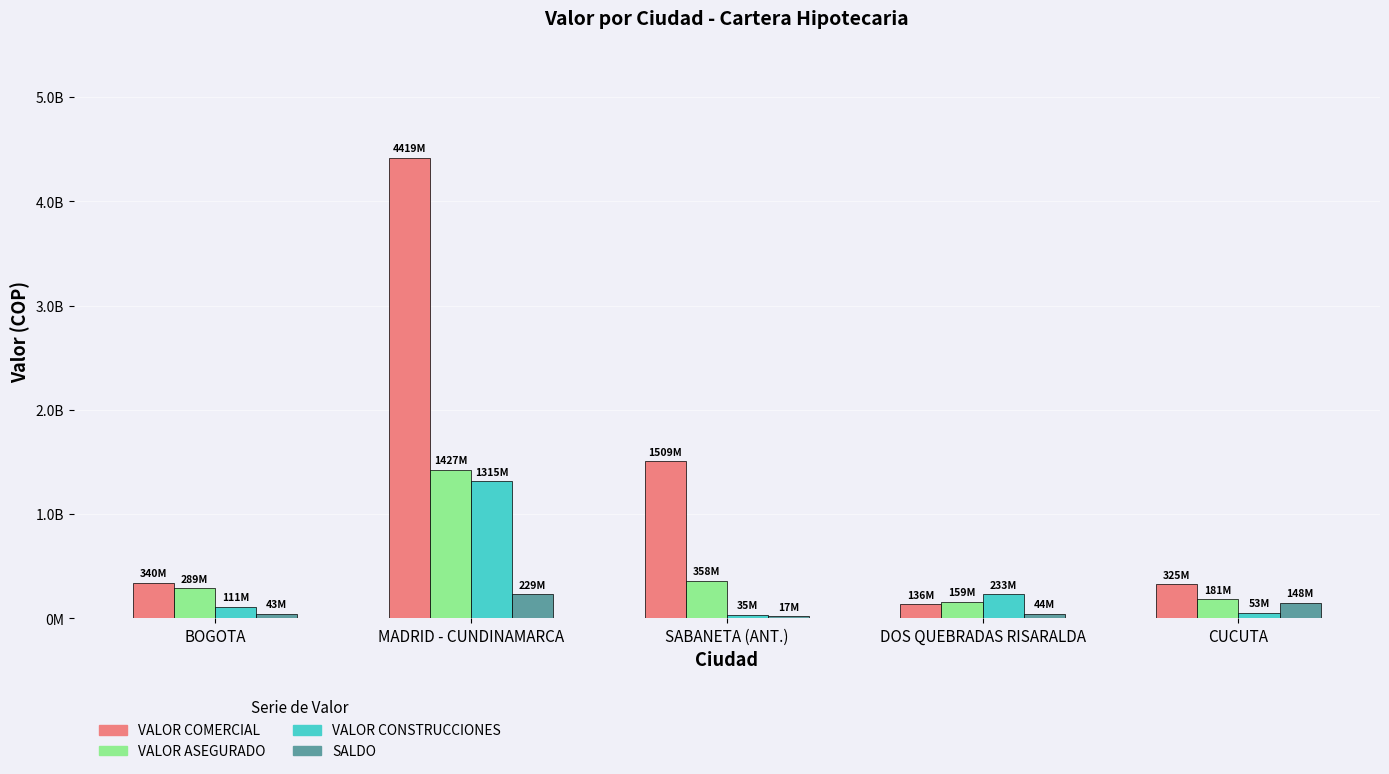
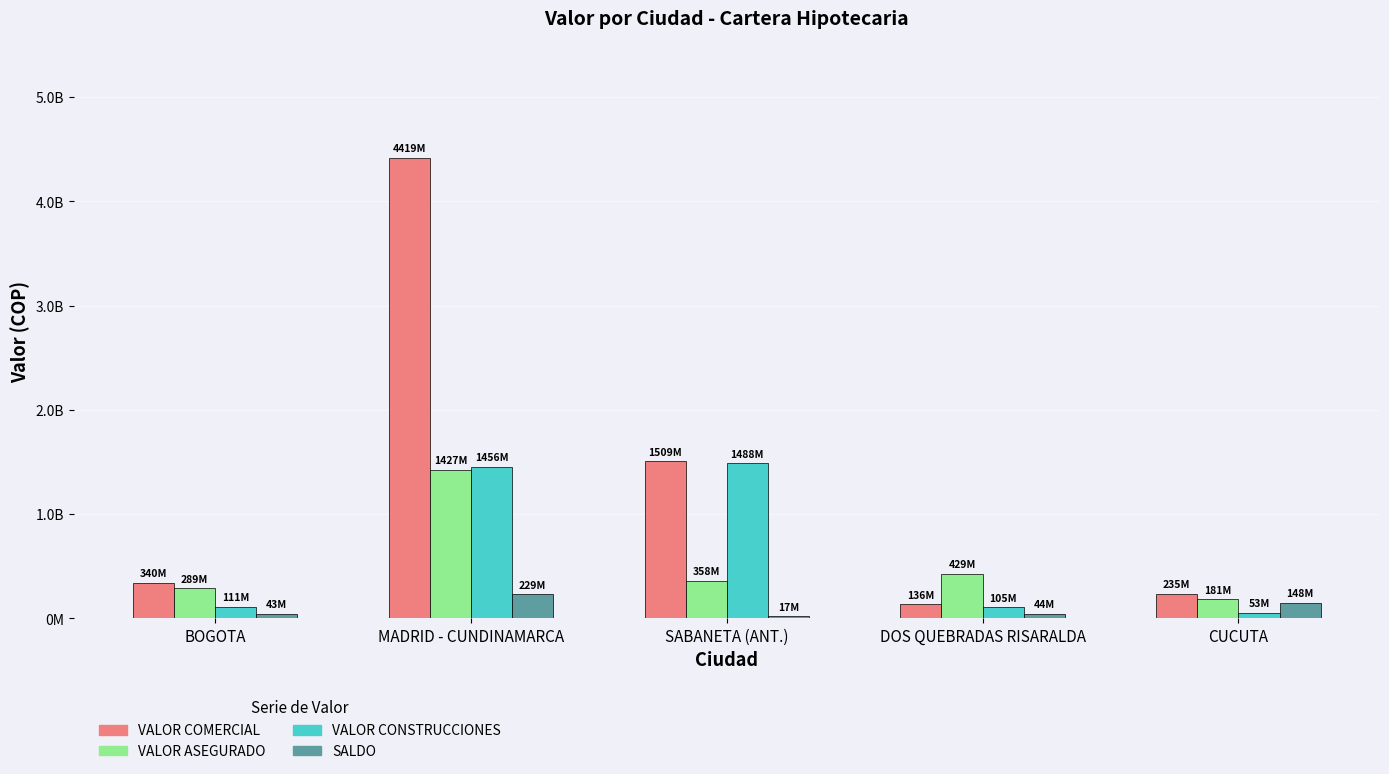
  {
    "VALOR COMERCIAL": {
      "BOGOTA": "340M",
      "MADRID - CUNDINAMARCA": "4419M",
      "SABANETA (ANT.)": "1509M",
      "DOS QUEBRADAS RISARALDA": "136M",
-     "CUCUTA": "325M"
+     "CUCUTA": "235M"
    },
    "VALOR ASEGURADO": {
      "BOGOTA": "289M",
      "MADRID - CUNDINAMARCA": "1427M",
      "SABANETA (ANT.)": "358M",
-     "DOS QUEBRADAS RISARALDA": "159M",
+     "DOS QUEBRADAS RISARALDA": "429M",
      "CUCUTA": "181M"
    },
    "VALOR CONSTRUCCIONES": {
      "BOGOTA": "111M",
-     "MADRID - CUNDINAMARCA": "1315M",
-     "SABANETA (ANT.)": "35M",
-     "DOS QUEBRADAS RISARALDA": "233M",
+     "MADRID - CUNDINAMARCA": "1456M",
+     "SABANETA (ANT.)": "1488M",
+     "DOS QUEBRADAS RISARALDA": "105M",
      "CUCUTA": "53M"
    },
    "SALDO": {
      "BOGOTA": "43M",
      "MADRID - CUNDINAMARCA": "229M",
      "SABANETA (ANT.)": "17M",
      "DOS QUEBRADAS RISARALDA": "44M",
      "CUCUTA": "148M"
    }
  }
